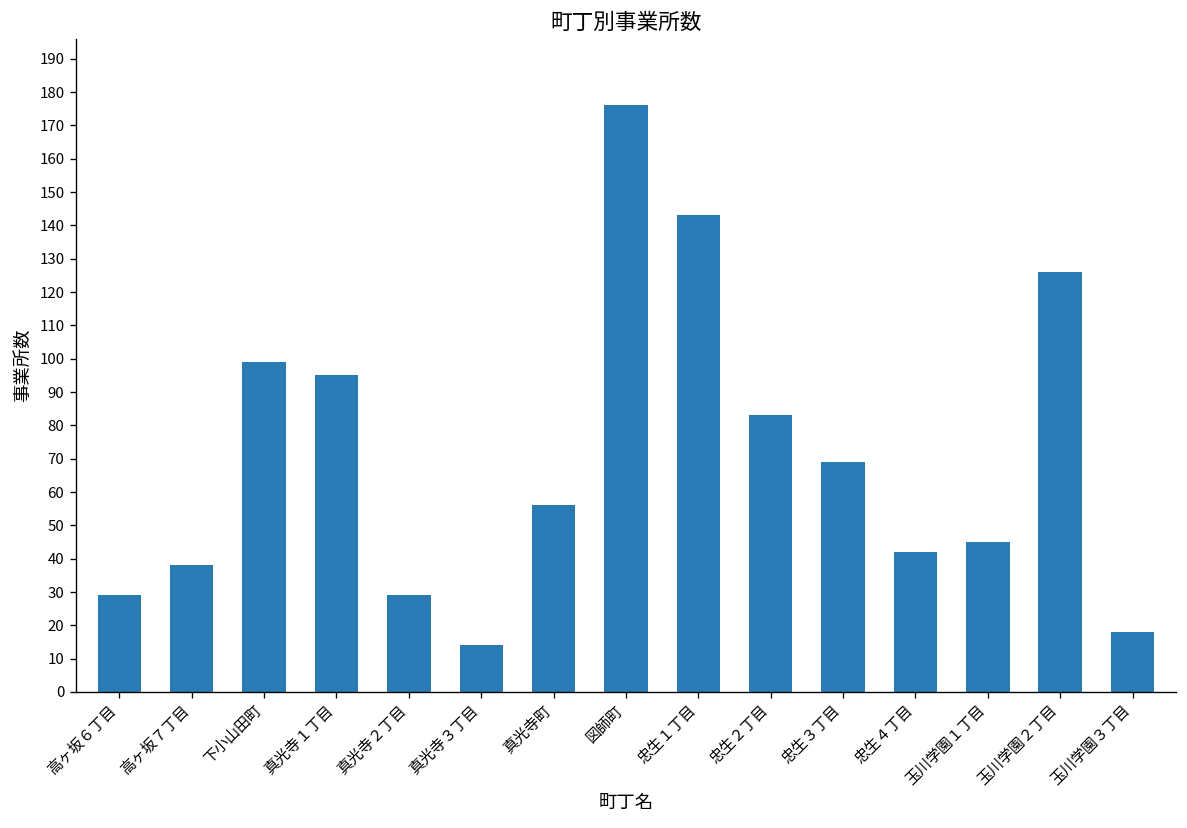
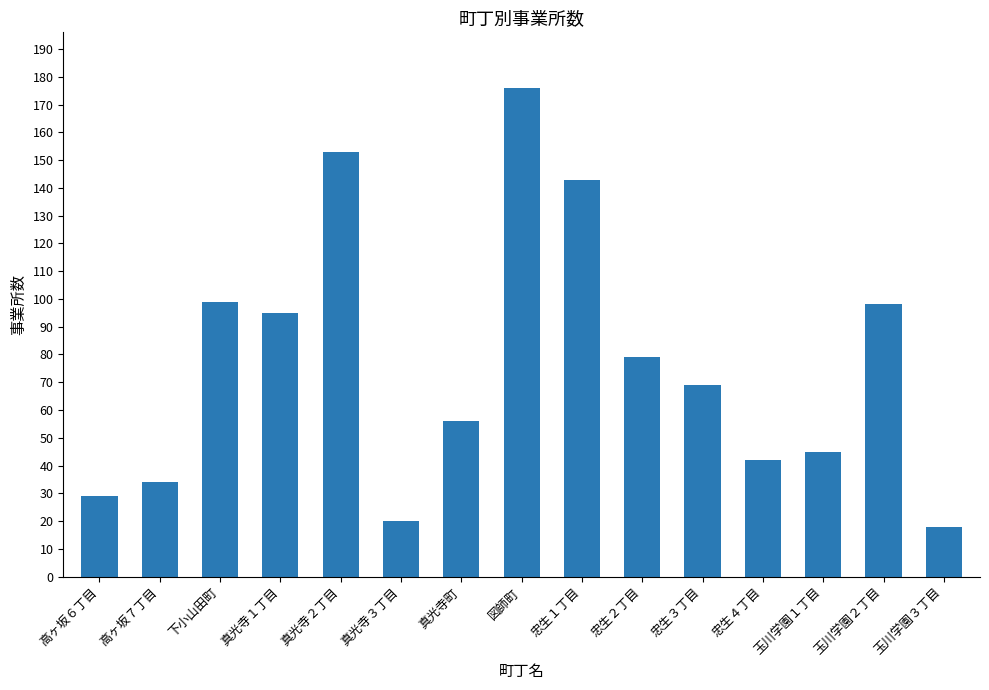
  {
    "高ヶ坂６丁目": 29,
-   "高ヶ坂７丁目": 38,
+   "高ヶ坂７丁目": 34,
    "下小山田町": 99,
    "真光寺１丁目": 95,
-   "真光寺２丁目": 29,
-   "真光寺３丁目": 14,
+   "真光寺２丁目": 153,
+   "真光寺３丁目": 20,
    "真光寺町": 56,
    "図師町": 176,
    "忠生１丁目": 143,
-   "忠生２丁目": 83,
+   "忠生２丁目": 79,
    "忠生３丁目": 69,
    "忠生４丁目": 42,
    "玉川学園１丁目": 45,
-   "玉川学園２丁目": 126,
+   "玉川学園２丁目": 98,
    "玉川学園３丁目": 18
  }
